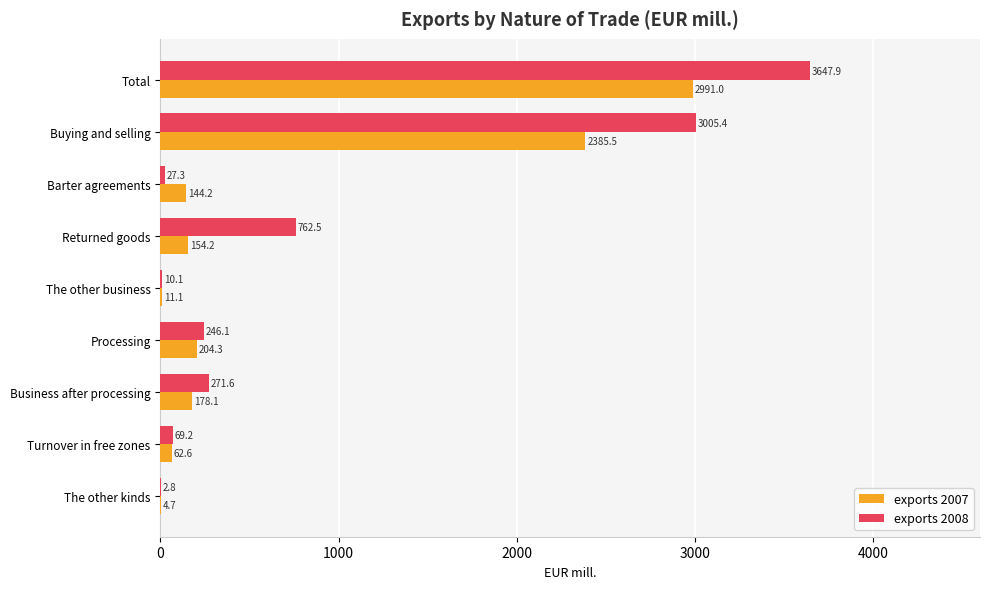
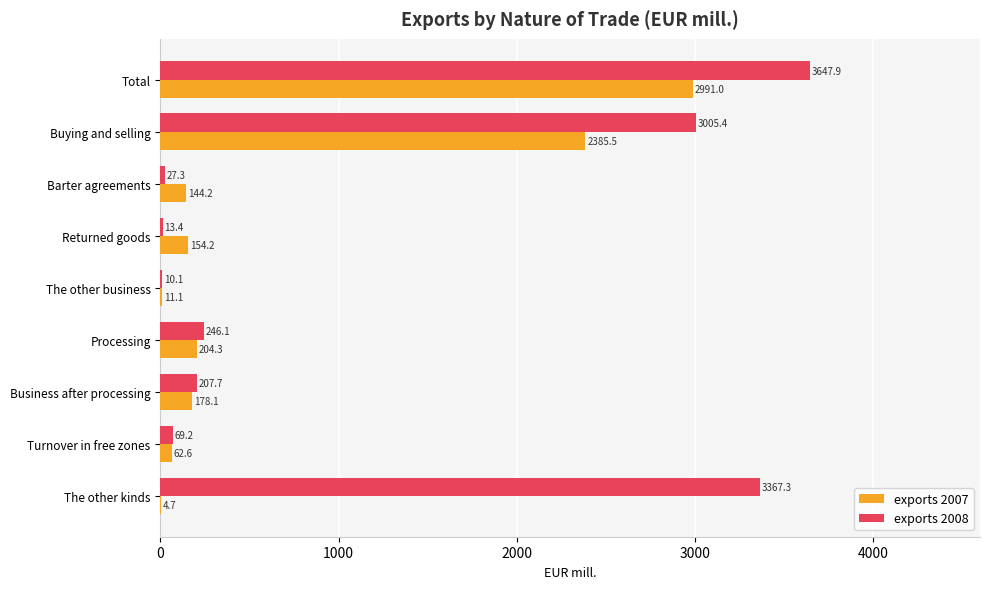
  {
    "exports 2007": {
      "Total": 2991.0,
      "Buying and selling": 2385.5,
      "Barter agreements": 144.2,
      "Returned goods": 154.2,
      "The other business": 11.1,
      "Processing": 204.3,
      "Business after processing": 178.1,
      "Turnover in free zones": 62.6,
      "The other kinds": 4.7
    },
    "exports 2008": {
      "Total": 3647.9,
      "Buying and selling": 3005.4,
      "Barter agreements": 27.3,
-     "Returned goods": 762.5,
+     "Returned goods": 13.4,
      "The other business": 10.1,
      "Processing": 246.1,
-     "Business after processing": 271.6,
+     "Business after processing": 207.7,
      "Turnover in free zones": 69.2,
-     "The other kinds": 2.8
+     "The other kinds": 3367.3
    }
  }
